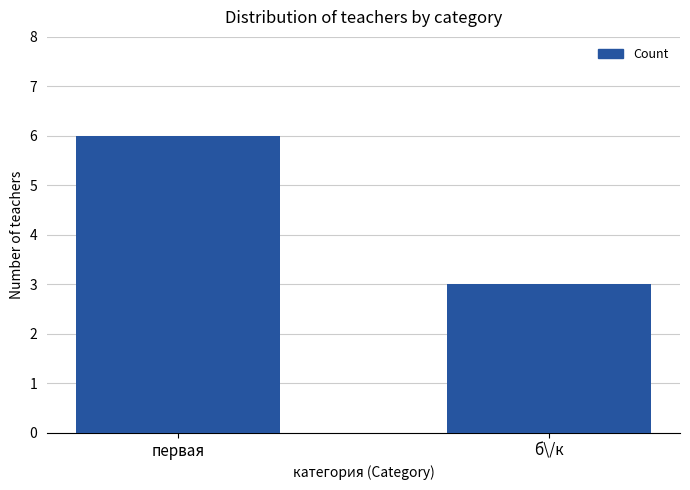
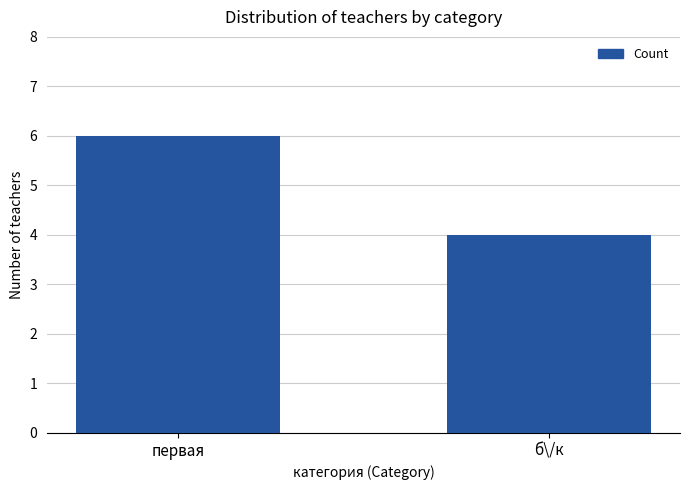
  {
    "первая": 6,
-   "б\\/к": 3
+   "б\\/к": 4
  }
